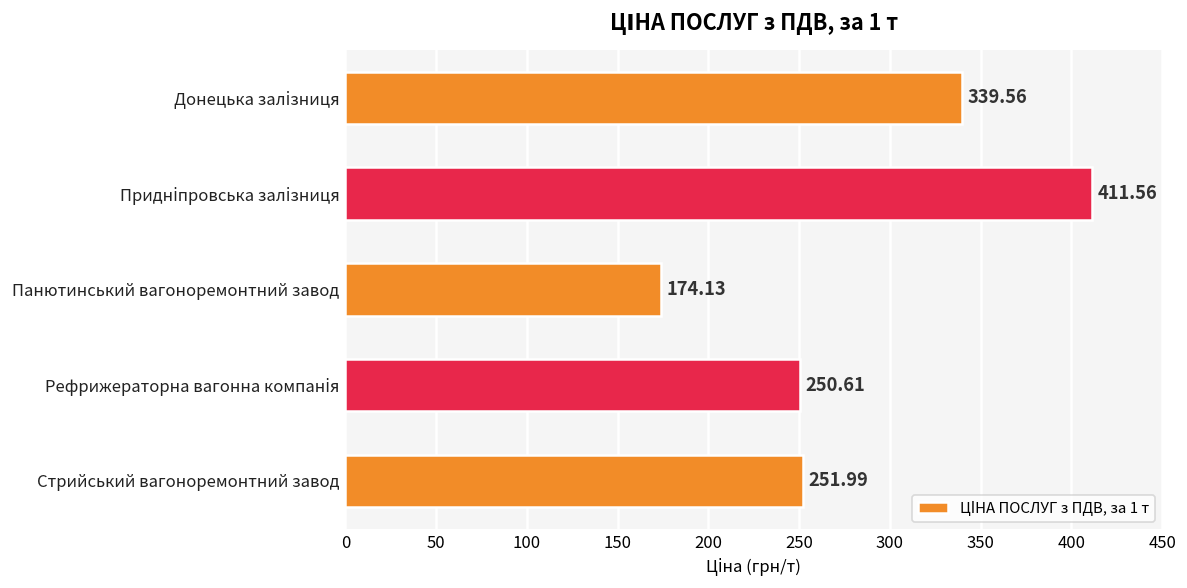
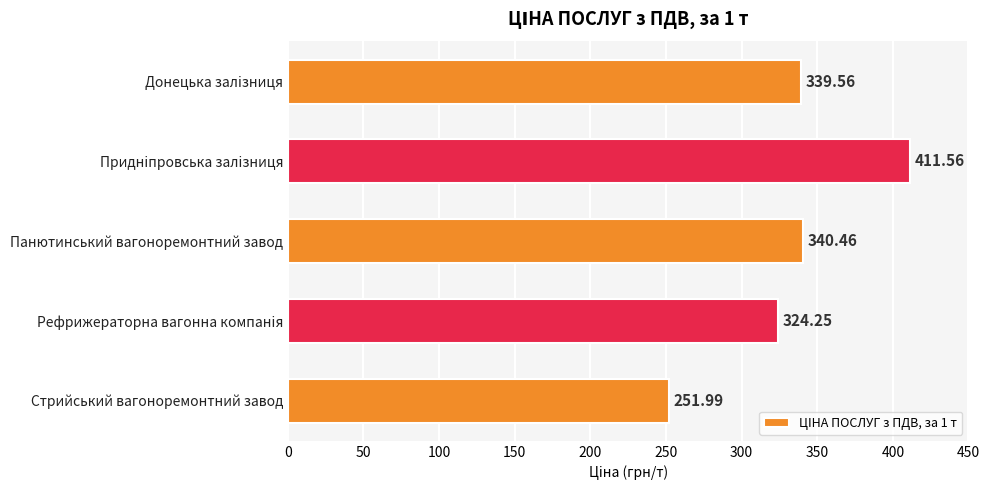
  {
    "Донецька залізниця": 339.56,
    "Придніпровська залізниця": 411.56,
-   "Панютинський вагоноремонтний завод": 174.13,
-   "Рефрижераторна вагонна компанія": 250.61,
+   "Панютинський вагоноремонтний завод": 340.46,
+   "Рефрижераторна вагонна компанія": 324.25,
    "Стрийський вагоноремонтний завод": 251.99
  }
